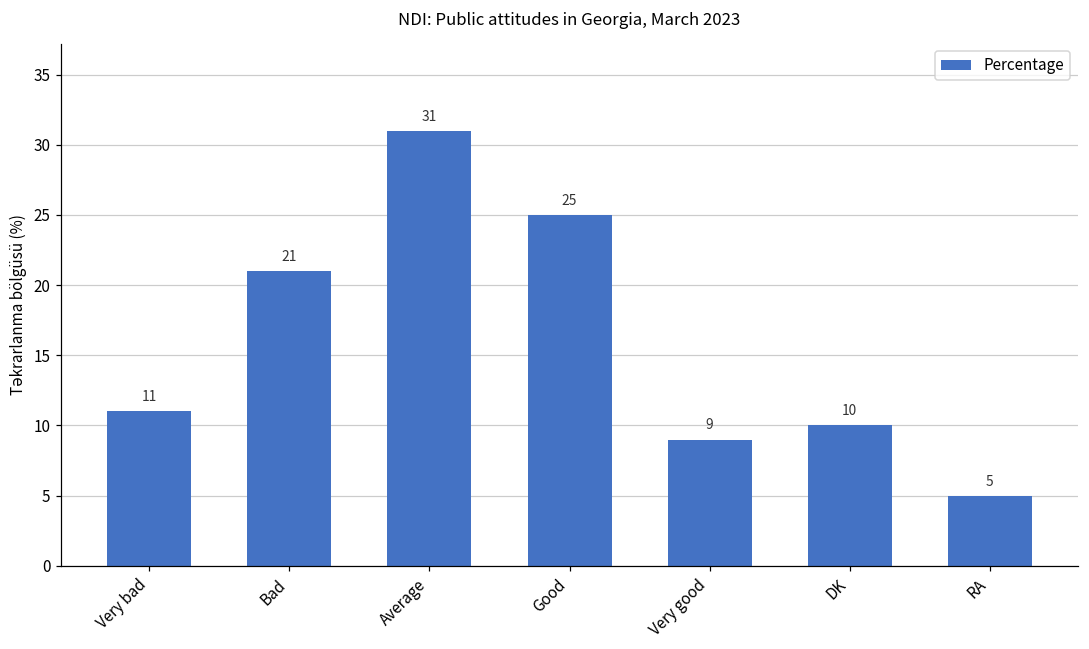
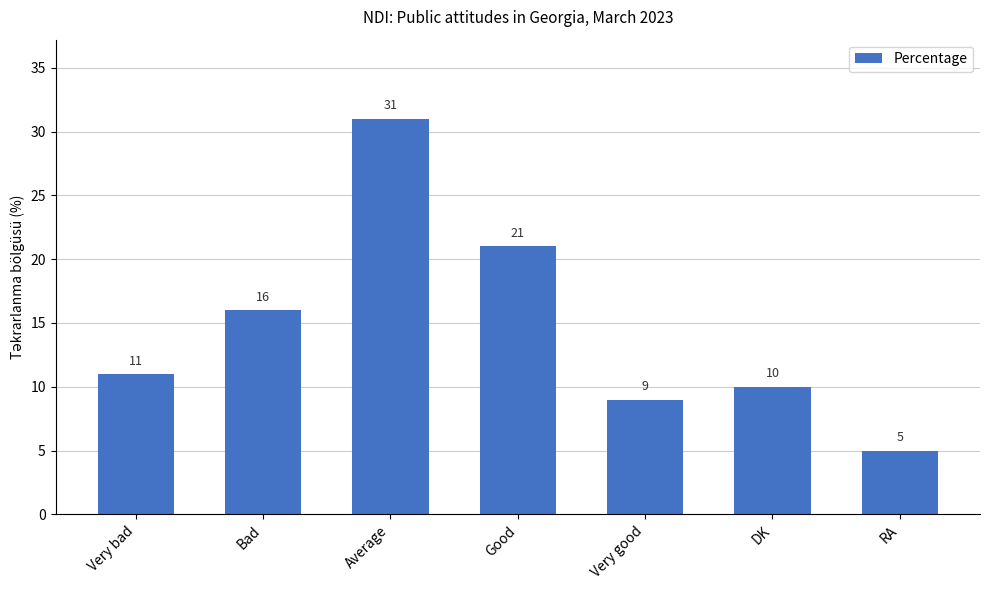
  {
    "Very bad": 11,
-   "Bad": 21,
+   "Bad": 16,
    "Average": 31,
-   "Good": 25,
+   "Good": 21,
    "Very good": 9,
    "DK": 10,
    "RA": 5
  }
